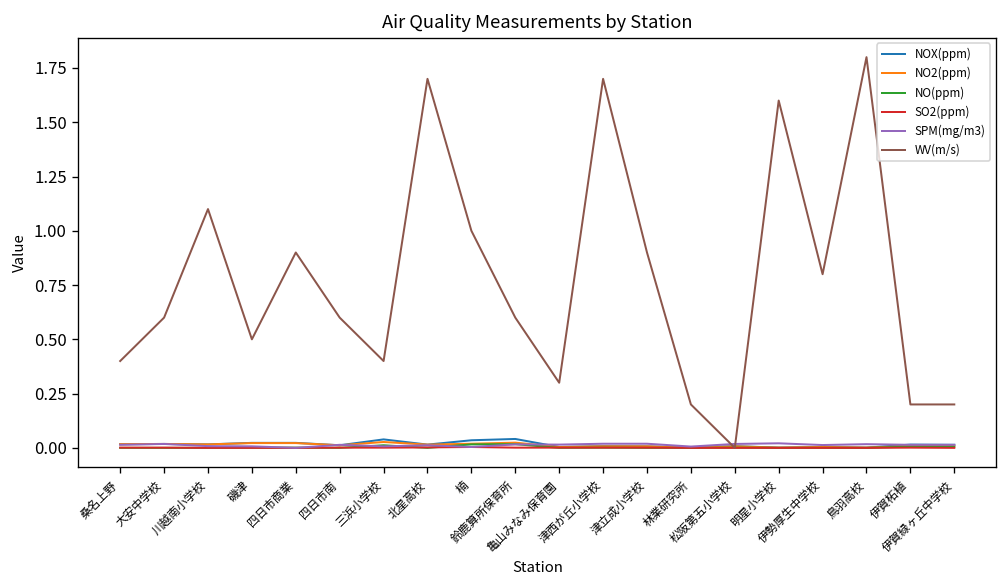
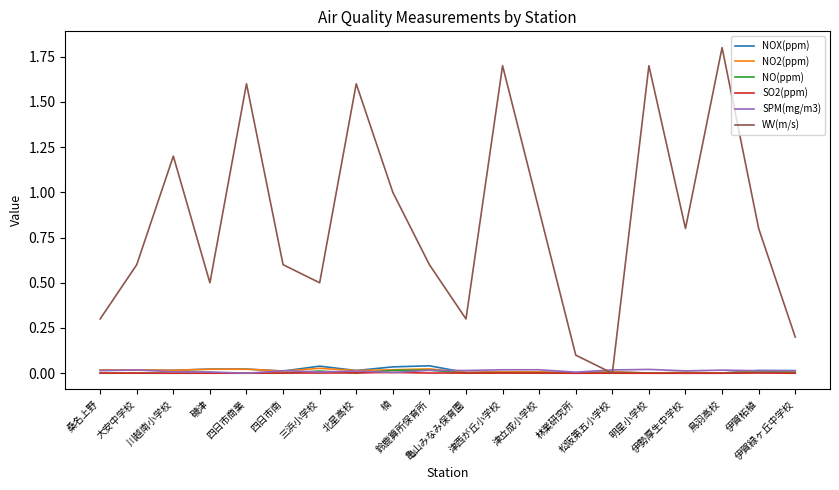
  {
    "NOX(ppm)": {
      "楠": 0.04,
      "鈴鹿算所保育所": 0.04
    },
    "SO2(ppm)": {
      "鈴鹿算所保育所": 0.0
    },
    "SPM(mg/m3)": {
      "明星小学校": 0.02,
      "鳥羽高校": 0.02
    },
    "WV(m/s)": {
-     "桑名上野": 0.4,
+     "桑名上野": 0.3,
      "大安中学校": 0.6,
-     "川越南小学校": 1.1,
+     "川越南小学校": 1.2,
      "磯津": 0.5,
-     "四日市商業": 0.9,
+     "四日市商業": 1.6,
      "四日市南": 0.6,
-     "三浜小学校": 0.4,
-     "北星高校": 1.7,
+     "三浜小学校": 0.5,
+     "北星高校": 1.6,
      "楠": 1.0,
      "鈴鹿算所保育所": 0.6,
      "亀山みなみ保育園": 0.3,
      "津西が丘小学校": 1.7,
      "津立成小学校": 0.9,
-     "林業研究所": 0.2,
-     "明星小学校": 1.6,
+     "林業研究所": 0.1,
+     "明星小学校": 1.7,
      "伊勢厚生中学校": 0.8,
      "鳥羽高校": 1.8,
-     "伊賀柘植": 0.2,
+     "伊賀柘植": 0.8,
      "伊賀緑ヶ丘中学校": 0.2
    }
  }
